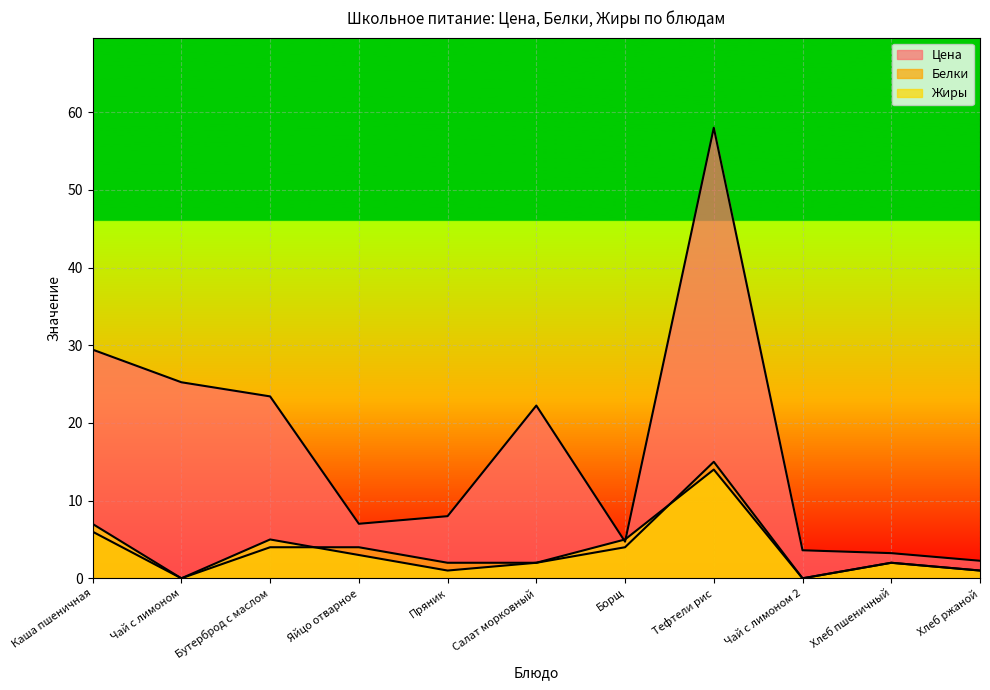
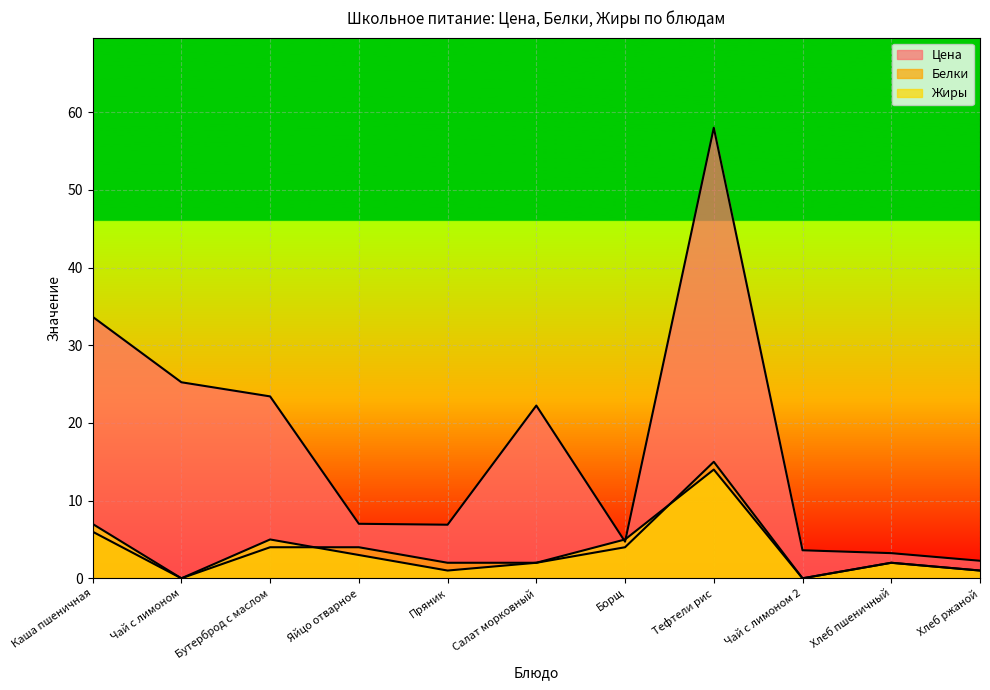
  {
    "Цена": {
-     "Каша пшеничная": 29,
+     "Каша пшеничная": 34,
      "Чай с лимоном": 25,
      "Бутерброд с маслом": 23,
      "Яйцо отварное": 7,
-     "Пряник": 8,
+     "Пряник": 7,
      "Салат морковный": 22,
      "Тефтели рис": 58,
      "Чай с лимоном 2": 4,
      "Хлеб пшеничный": 3,
      "Хлеб ржаной": 2
    }
  }
